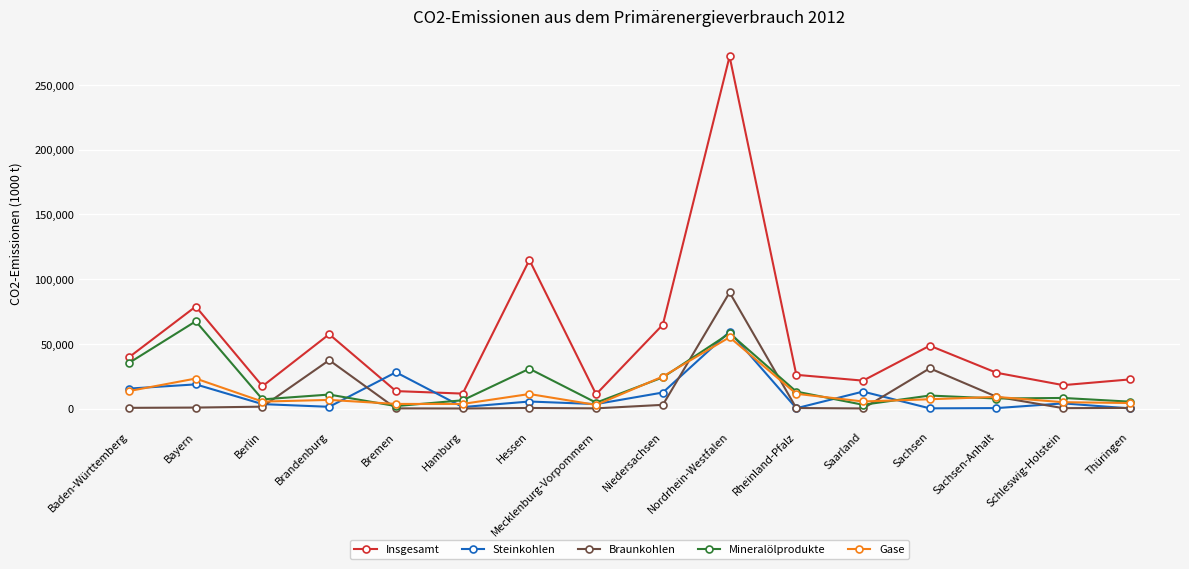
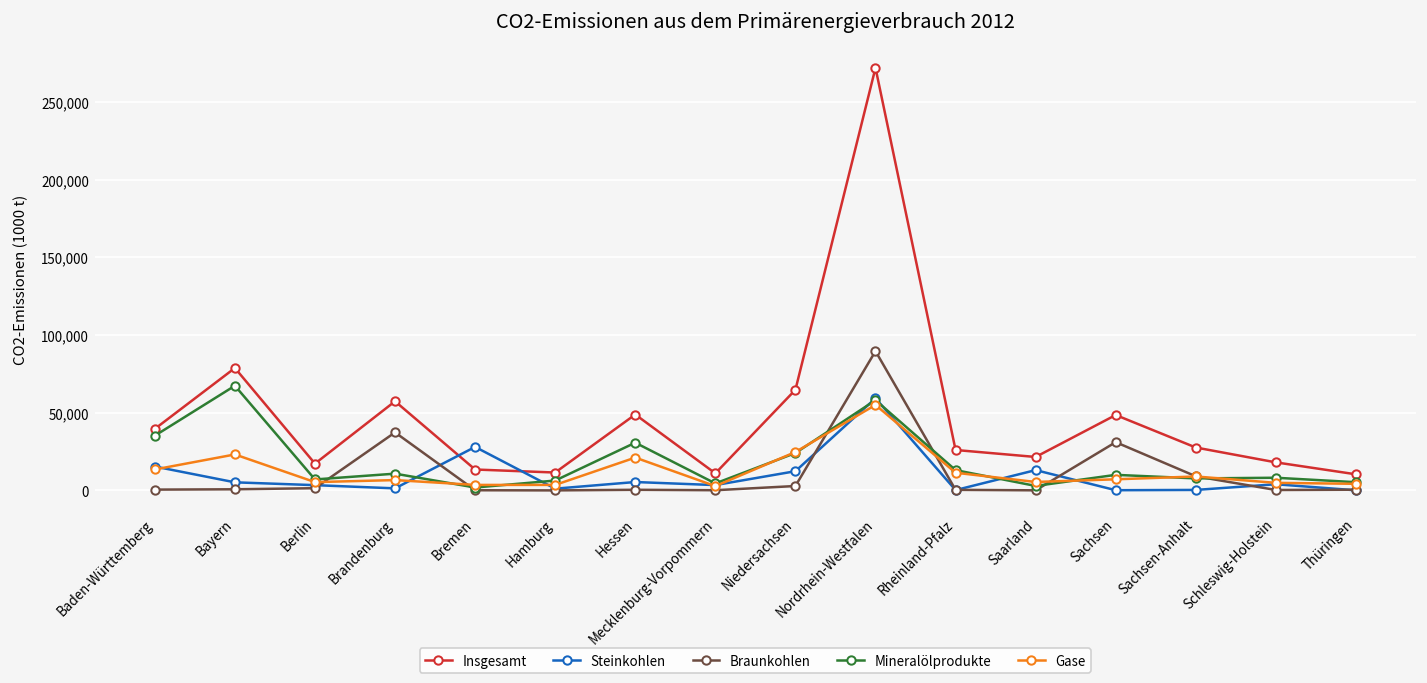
  {
    "Insgesamt": {
      "Baden-Württemberg": "40,000",
      "Bayern": "79,000",
      "Berlin": "17,000",
      "Brandenburg": "57,000",
      "Bremen": "13,000",
      "Hamburg": "12,000",
-     "Hessen": "115,000",
+     "Hessen": "49,000",
      "Mecklenburg-Vorpommern": "11,000",
      "Niedersachsen": "65,000",
      "Nordrhein-Westfalen": "272,000",
      "Rheinland-Pfalz": "26,000",
      "Saarland": "22,000",
      "Sachsen": "49,000",
      "Sachsen-Anhalt": "28,000",
      "Schleswig-Holstein": "18,000",
-     "Thüringen": "22,000"
+     "Thüringen": "10,000"
    },
    "Steinkohlen": {
-     "Bayern": "19,000",
+     "Bayern": "5,000",
      "Brandenburg": "1,000",
      "Bremen": "28,000",
      "Hessen": "5,000",
      "Niedersachsen": "12,000",
      "Saarland": "13,000",
      "Sachsen": "0",
      "Sachsen-Anhalt": "0"
    },
    "Braunkohlen": {
      "Baden-Württemberg": "1,000",
      "Bayern": "1,000",
      "Berlin": "1,000",
      "Brandenburg": "37,000",
      "Hessen": "0",
      "Mecklenburg-Vorpommern": "0",
      "Niedersachsen": "3,000",
      "Nordrhein-Westfalen": "90,000",
      "Saarland": "0",
      "Sachsen": "31,000",
      "Schleswig-Holstein": "0"
    },
    "Mineralölprodukte": {
      "Baden-Württemberg": "35,000",
      "Bayern": "67,000",
      "Brandenburg": "11,000",
      "Hamburg": "6,000",
      "Hessen": "31,000",
      "Saarland": "3,000",
      "Sachsen": "10,000",
      "Schleswig-Holstein": "8,000"
    },
    "Gase": {
      "Bayern": "23,000",
      "Brandenburg": "7,000",
      "Hamburg": "4,000",
-     "Hessen": "11,000",
+     "Hessen": "21,000",
      "Nordrhein-Westfalen": "55,000",
      "Saarland": "5,000",
      "Sachsen": "7,000"
    }
  }
